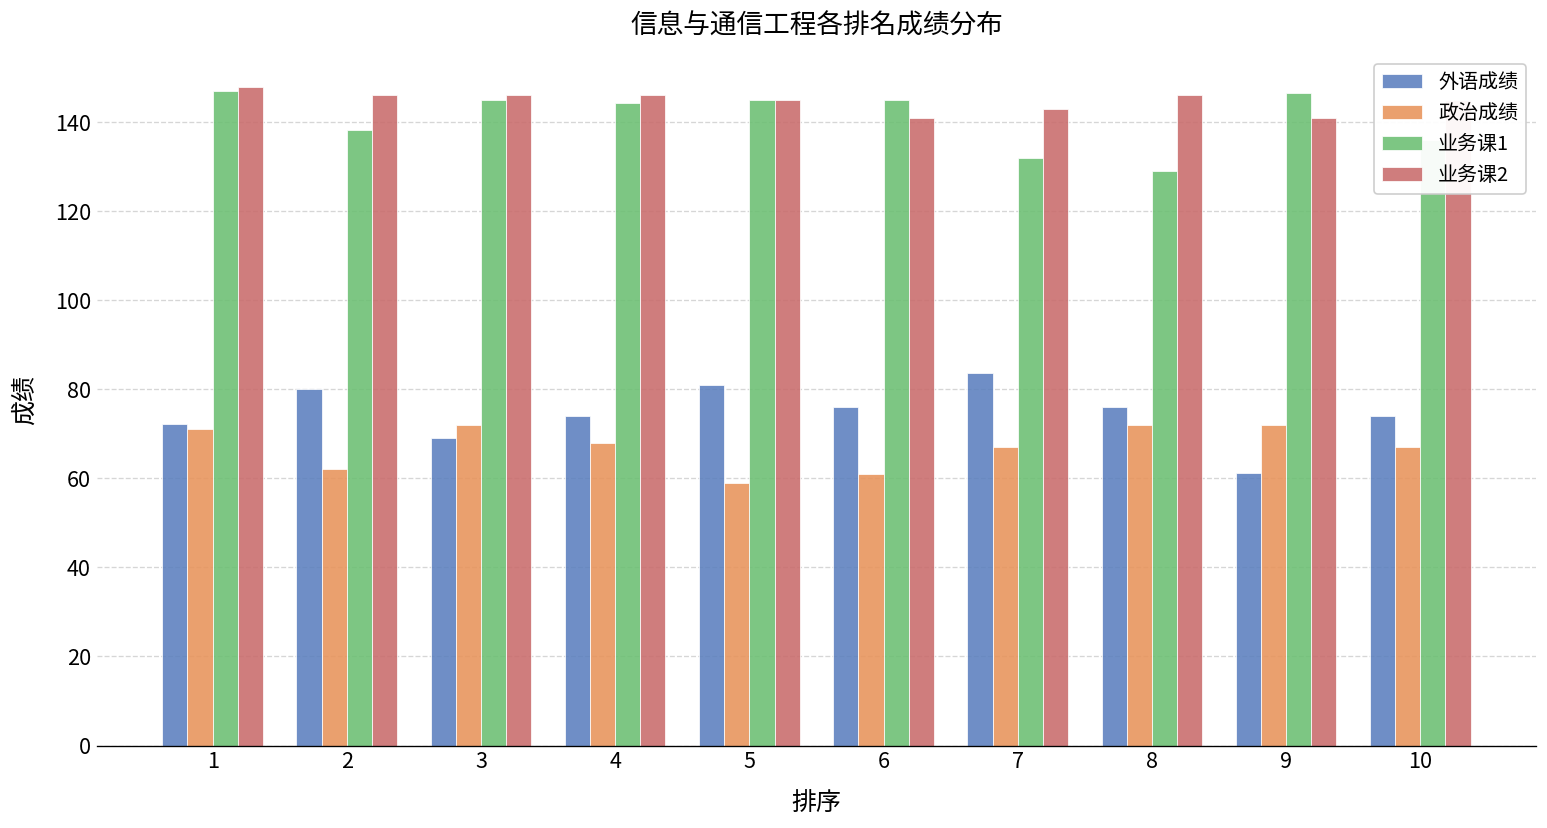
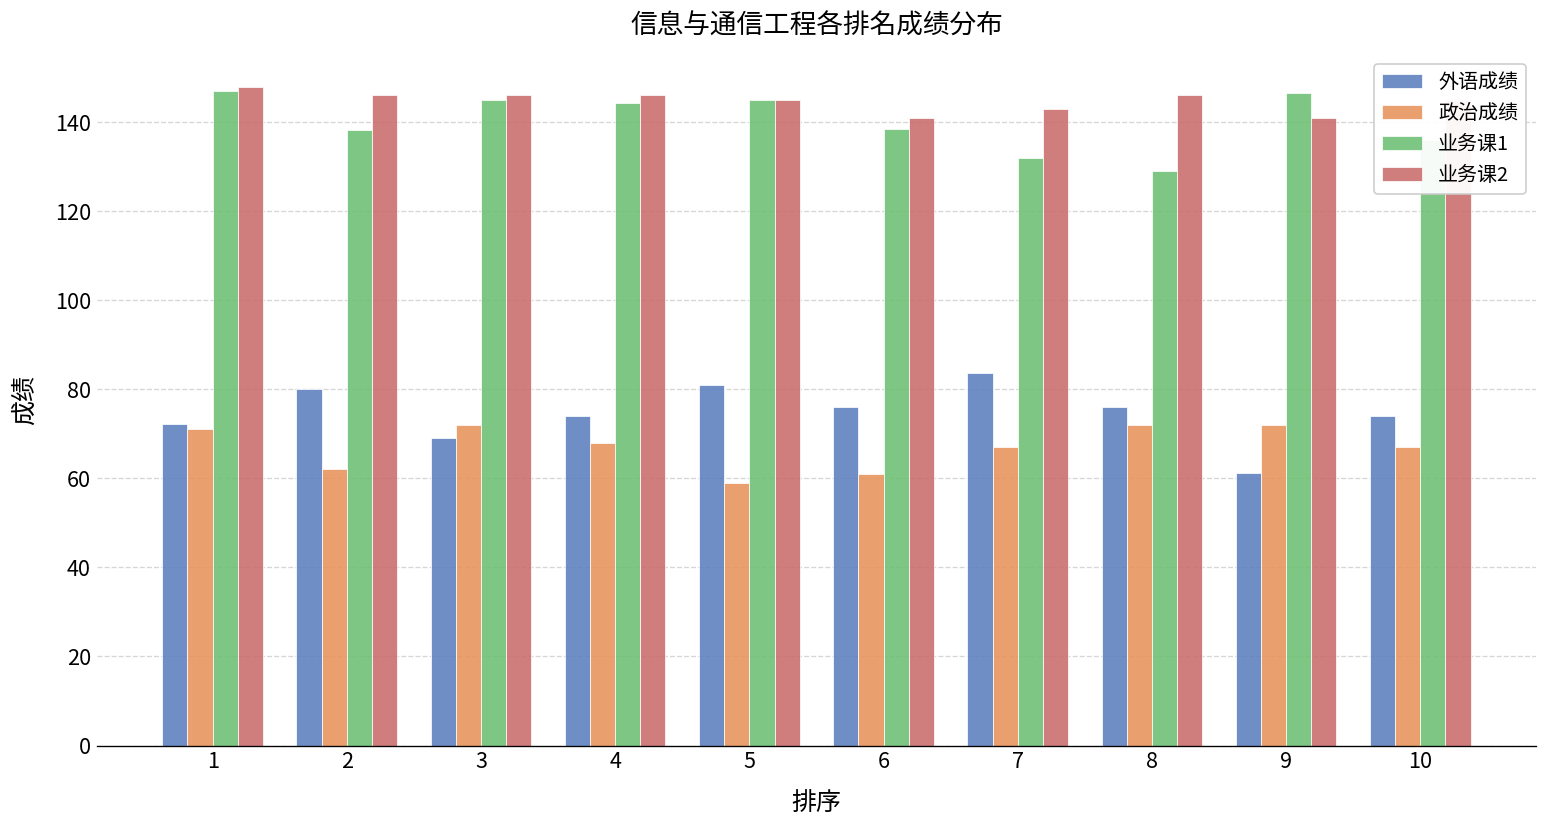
  {
    "外语成绩": {
      "1": 72,
      "2": 80,
      "3": 69,
      "4": 74,
      "5": 81,
      "6": 76,
      "7": 84,
      "8": 76,
      "9": 61,
      "10": 74
    },
    "业务课1": {
      "1": 147,
      "2": 138,
      "3": 145,
      "4": 144,
      "5": 145,
-     "6": 145,
+     "6": 138,
      "7": 132,
      "8": 129,
      "9": 147
    }
  }
